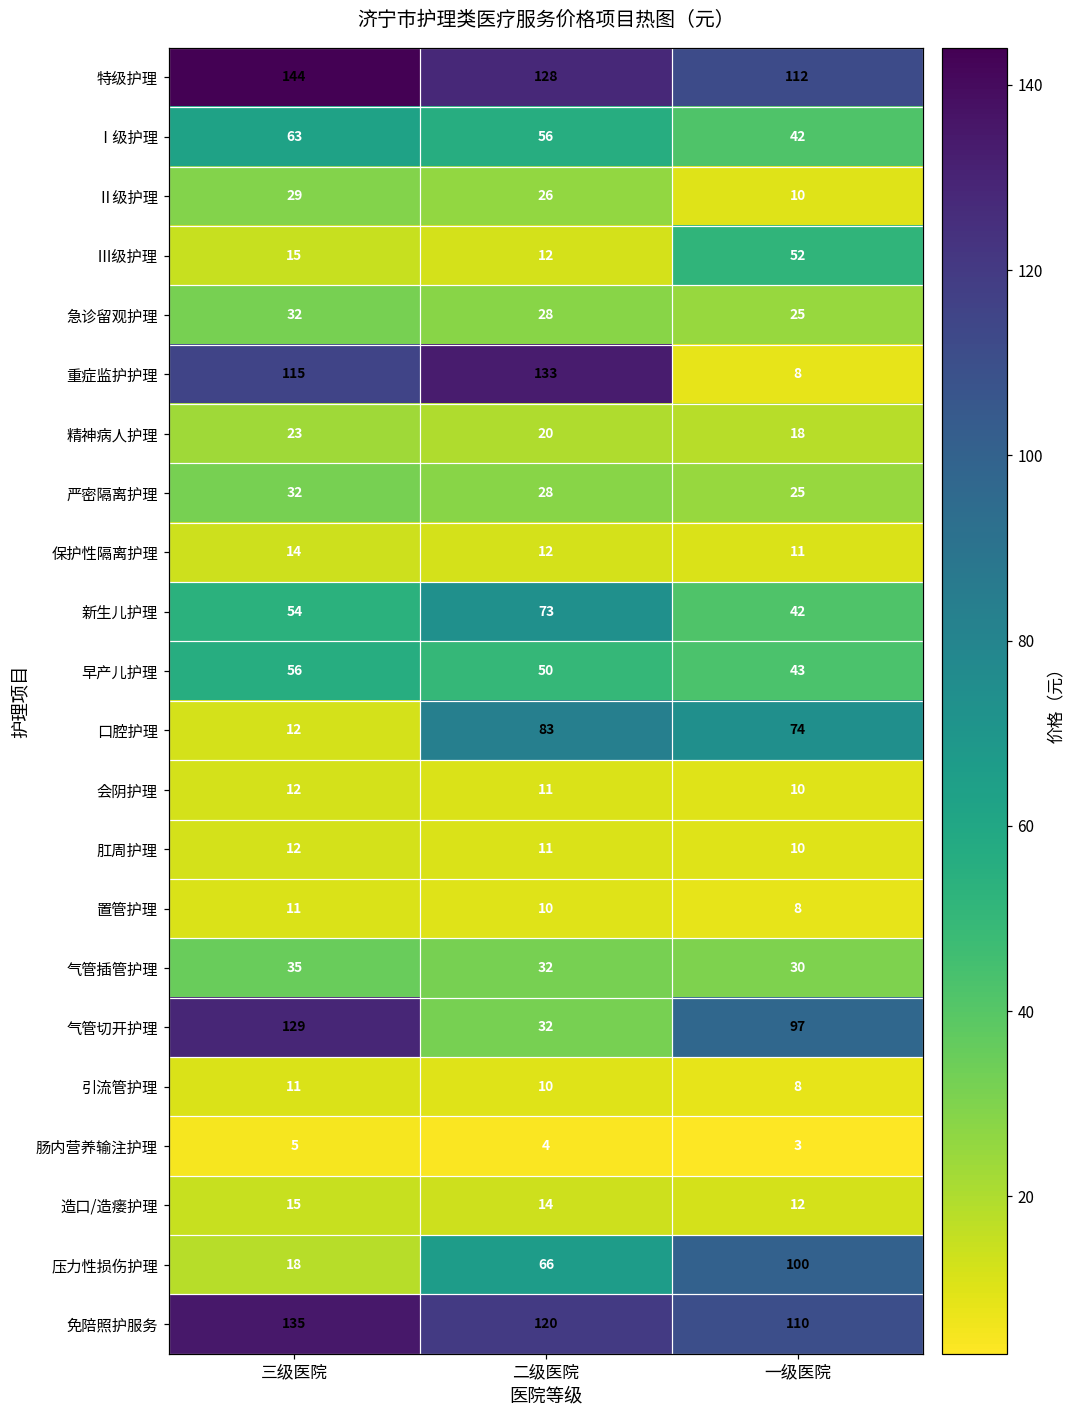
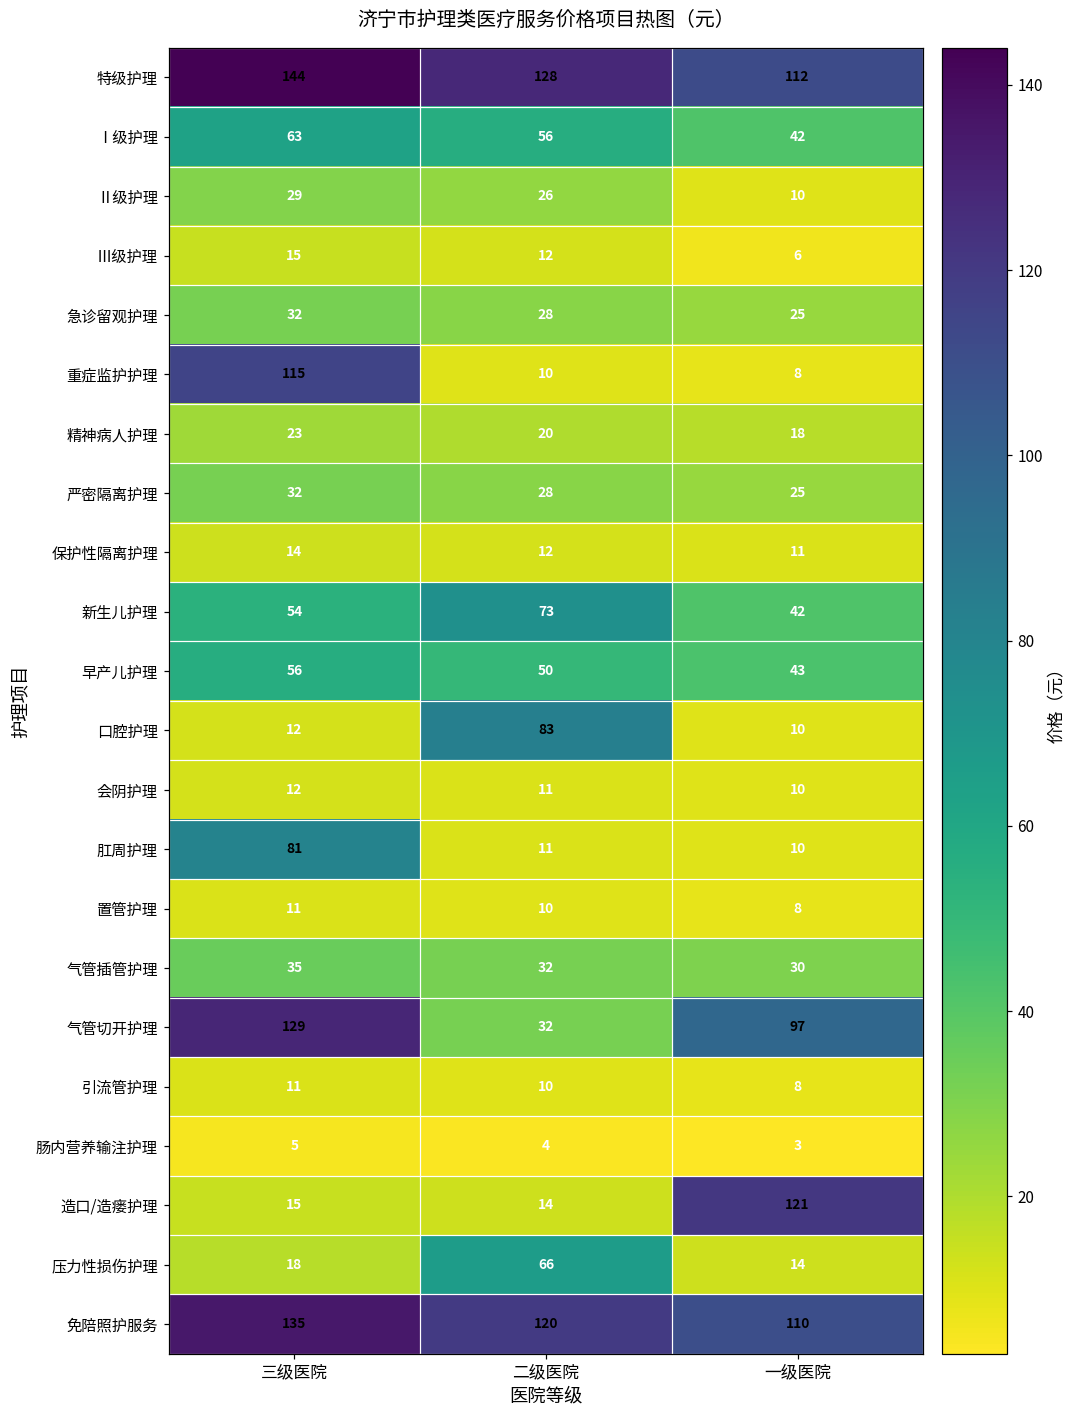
  {
    "特级护理": {
      "三级医院": 144,
      "二级医院": 128,
      "一级医院": 112
    },
    "Ⅰ级护理": {
      "三级医院": 63,
      "二级医院": 56,
      "一级医院": 42
    },
    "Ⅱ级护理": {
      "三级医院": 29,
      "二级医院": 26,
      "一级医院": 10
    },
    "Ⅲ级护理": {
      "三级医院": 15,
      "二级医院": 12,
-     "一级医院": 52
+     "一级医院": 6
    },
    "急诊留观护理": {
      "三级医院": 32,
      "二级医院": 28,
      "一级医院": 25
    },
    "重症监护护理": {
      "三级医院": 115,
-     "二级医院": 133,
+     "二级医院": 10,
      "一级医院": 8
    },
    "精神病人护理": {
      "三级医院": 23,
      "二级医院": 20,
      "一级医院": 18
    },
    "严密隔离护理": {
      "三级医院": 32,
      "二级医院": 28,
      "一级医院": 25
    },
    "保护性隔离护理": {
      "三级医院": 14,
      "二级医院": 12,
      "一级医院": 11
    },
    "新生儿护理": {
      "三级医院": 54,
      "二级医院": 73,
      "一级医院": 42
    },
    "早产儿护理": {
      "三级医院": 56,
      "二级医院": 50,
      "一级医院": 43
    },
    "口腔护理": {
      "三级医院": 12,
      "二级医院": 83,
-     "一级医院": 74
+     "一级医院": 10
    },
    "会阴护理": {
      "三级医院": 12,
      "二级医院": 11,
      "一级医院": 10
    },
    "肛周护理": {
-     "三级医院": 12,
+     "三级医院": 81,
      "二级医院": 11,
      "一级医院": 10
    },
    "置管护理": {
      "三级医院": 11,
      "二级医院": 10,
      "一级医院": 8
    },
    "气管插管护理": {
      "三级医院": 35,
      "二级医院": 32,
      "一级医院": 30
    },
    "气管切开护理": {
      "三级医院": 129,
      "二级医院": 32,
      "一级医院": 97
    },
    "引流管护理": {
      "三级医院": 11,
      "二级医院": 10,
      "一级医院": 8
    },
    "肠内营养输注护理": {
      "三级医院": 5,
      "二级医院": 4,
      "一级医院": 3
    },
    "造口/造瘘护理": {
      "三级医院": 15,
      "二级医院": 14,
-     "一级医院": 12
+     "一级医院": 121
    },
    "压力性损伤护理": {
      "三级医院": 18,
      "二级医院": 66,
-     "一级医院": 100
+     "一级医院": 14
    },
    "免陪照护服务": {
      "三级医院": 135,
      "二级医院": 120,
      "一级医院": 110
    }
  }
